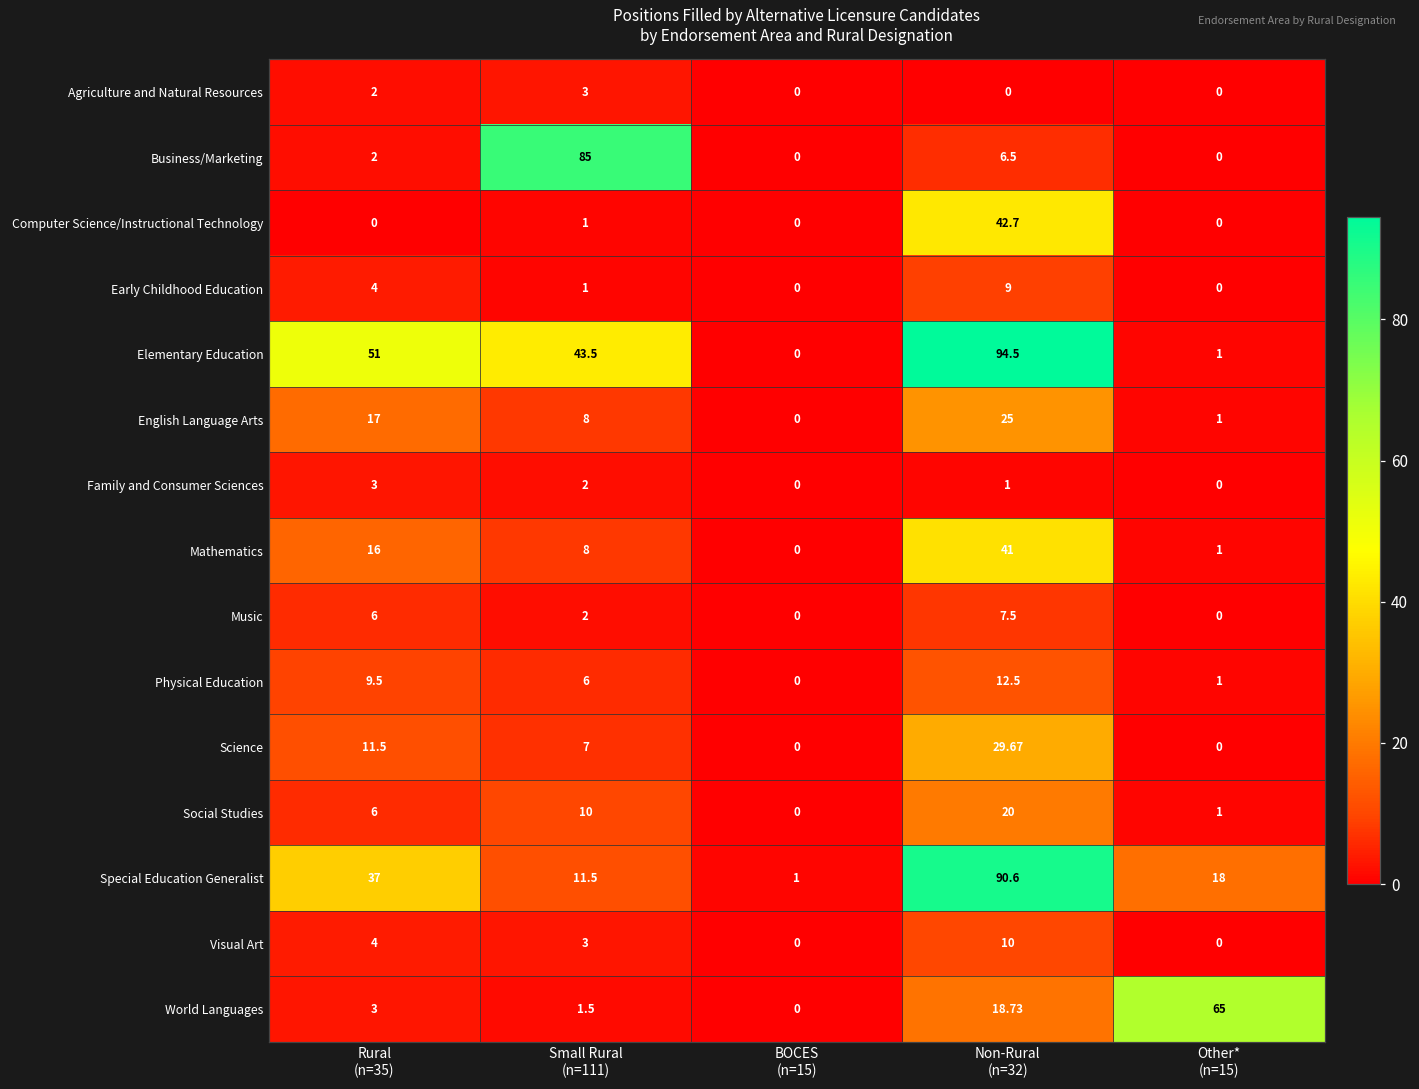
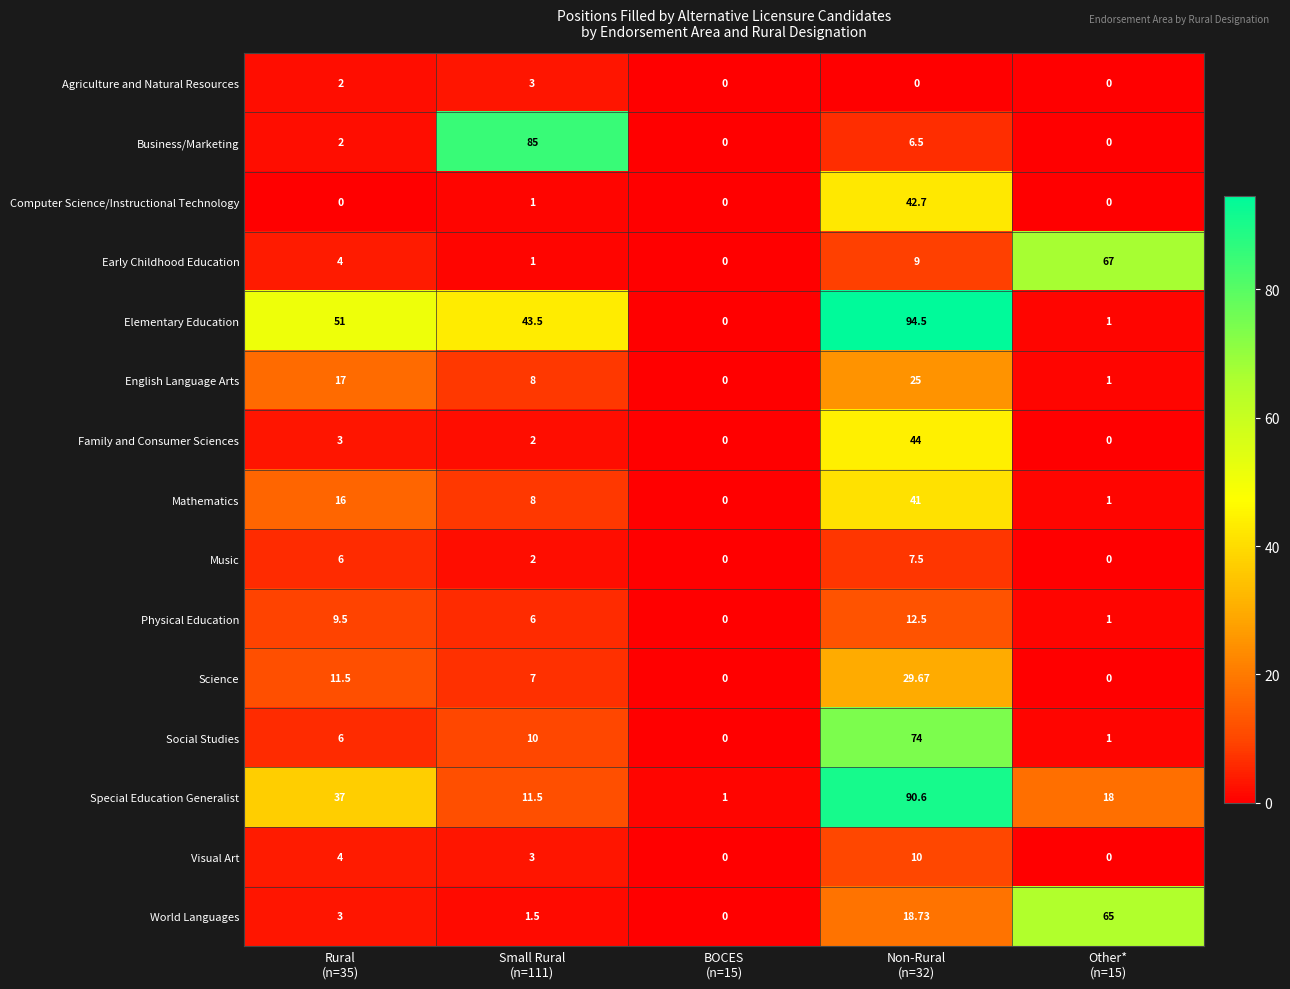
  {
    "Agriculture and Natural Resources": {
      "Rural (n=35)": 2,
      "Small Rural (n=111)": 3,
      "BOCES (n=15)": 0,
      "Non-Rural (n=32)": 0,
      "Other* (n=15)": 0
    },
    "Business/Marketing": {
      "Rural (n=35)": 2,
      "Small Rural (n=111)": 85,
      "BOCES (n=15)": 0,
      "Non-Rural (n=32)": 6.5,
      "Other* (n=15)": 0
    },
    "Computer Science/Instructional Technology": {
      "Rural (n=35)": 0,
      "Small Rural (n=111)": 1,
      "BOCES (n=15)": 0,
      "Non-Rural (n=32)": 42.7,
      "Other* (n=15)": 0
    },
    "Early Childhood Education": {
      "Rural (n=35)": 4,
      "Small Rural (n=111)": 1,
      "BOCES (n=15)": 0,
      "Non-Rural (n=32)": 9,
-     "Other* (n=15)": 0
+     "Other* (n=15)": 67
    },
    "Elementary Education": {
      "Rural (n=35)": 51,
      "Small Rural (n=111)": 43.5,
      "BOCES (n=15)": 0,
      "Non-Rural (n=32)": 94.5,
      "Other* (n=15)": 1
    },
    "English Language Arts": {
      "Rural (n=35)": 17,
      "Small Rural (n=111)": 8,
      "BOCES (n=15)": 0,
      "Non-Rural (n=32)": 25,
      "Other* (n=15)": 1
    },
    "Family and Consumer Sciences": {
      "Rural (n=35)": 3,
      "Small Rural (n=111)": 2,
      "BOCES (n=15)": 0,
-     "Non-Rural (n=32)": 1,
+     "Non-Rural (n=32)": 44,
      "Other* (n=15)": 0
    },
    "Mathematics": {
      "Rural (n=35)": 16,
      "Small Rural (n=111)": 8,
      "BOCES (n=15)": 0,
      "Non-Rural (n=32)": 41,
      "Other* (n=15)": 1
    },
    "Music": {
      "Rural (n=35)": 6,
      "Small Rural (n=111)": 2,
      "BOCES (n=15)": 0,
      "Non-Rural (n=32)": 7.5,
      "Other* (n=15)": 0
    },
    "Physical Education": {
      "Rural (n=35)": 9.5,
      "Small Rural (n=111)": 6,
      "BOCES (n=15)": 0,
      "Non-Rural (n=32)": 12.5,
      "Other* (n=15)": 1
    },
    "Science": {
      "Rural (n=35)": 11.5,
      "Small Rural (n=111)": 7,
      "BOCES (n=15)": 0,
      "Non-Rural (n=32)": 29.67,
      "Other* (n=15)": 0
    },
    "Social Studies": {
      "Rural (n=35)": 6,
      "Small Rural (n=111)": 10,
      "BOCES (n=15)": 0,
-     "Non-Rural (n=32)": 20,
+     "Non-Rural (n=32)": 74,
      "Other* (n=15)": 1
    },
    "Special Education Generalist": {
      "Rural (n=35)": 37,
      "Small Rural (n=111)": 11.5,
      "BOCES (n=15)": 1,
      "Non-Rural (n=32)": 90.6,
      "Other* (n=15)": 18
    },
    "Visual Art": {
      "Rural (n=35)": 4,
      "Small Rural (n=111)": 3,
      "BOCES (n=15)": 0,
      "Non-Rural (n=32)": 10,
      "Other* (n=15)": 0
    },
    "World Languages": {
      "Rural (n=35)": 3,
      "Small Rural (n=111)": 1.5,
      "BOCES (n=15)": 0,
      "Non-Rural (n=32)": 18.73,
      "Other* (n=15)": 65
    }
  }
